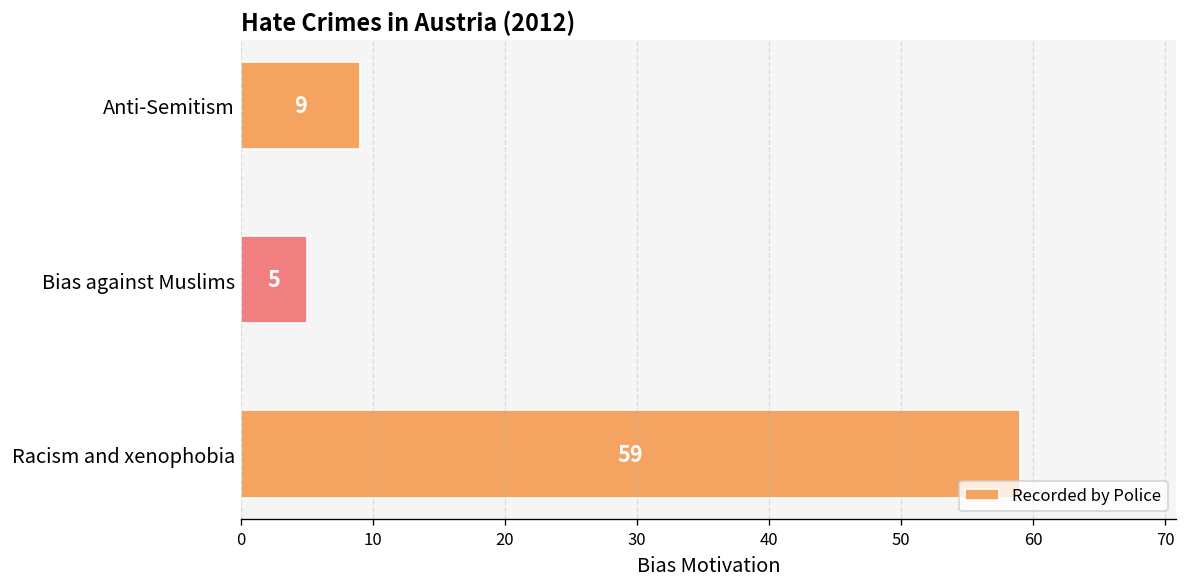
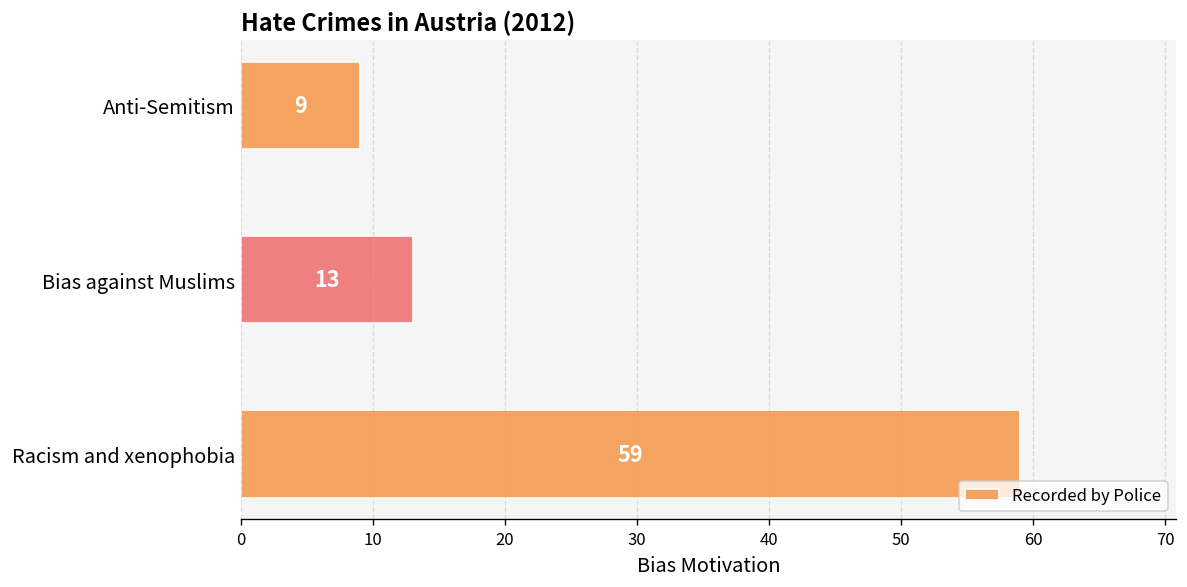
  {
    "Anti-Semitism": 9,
-   "Bias against Muslims": 5,
+   "Bias against Muslims": 13,
    "Racism and xenophobia": 59
  }
